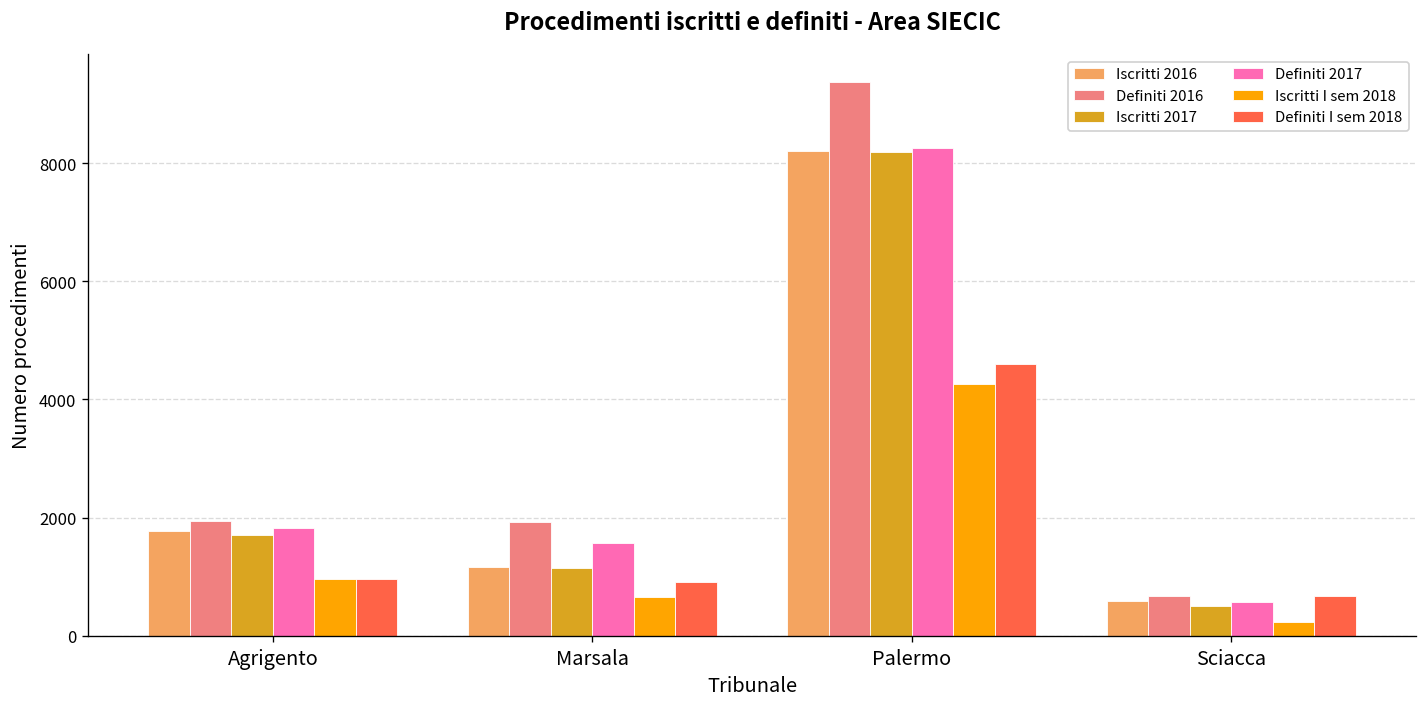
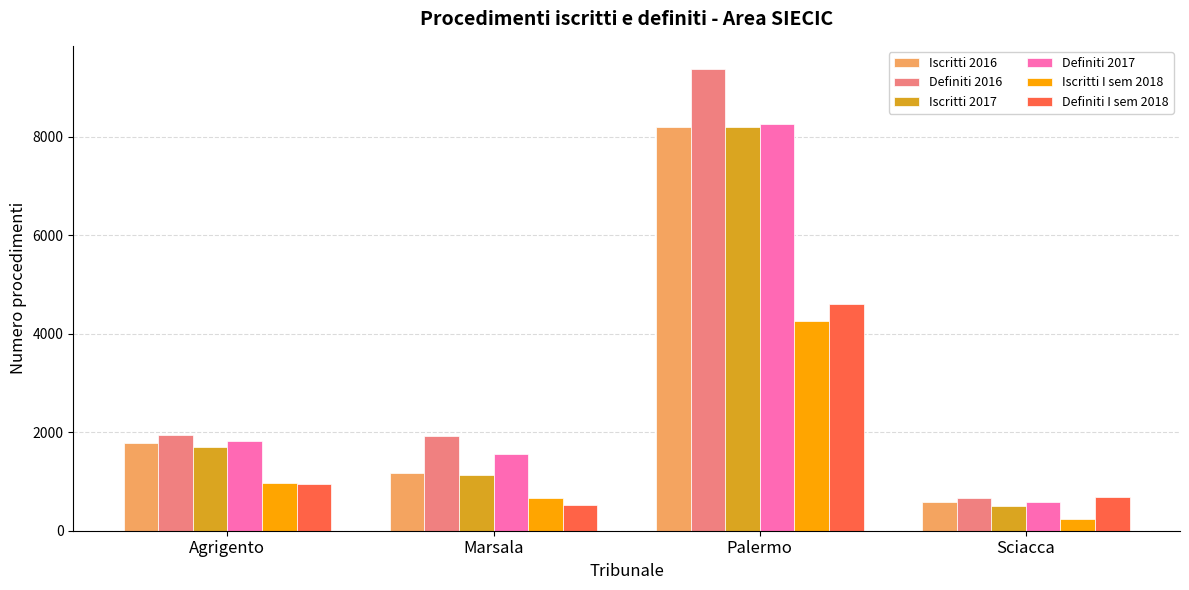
  {
    "Definiti I sem 2018": {
      "Agrigento": 1000,
-     "Marsala": 900,
+     "Marsala": 500,
      "Palermo": 4600,
      "Sciacca": 700
    }
  }
